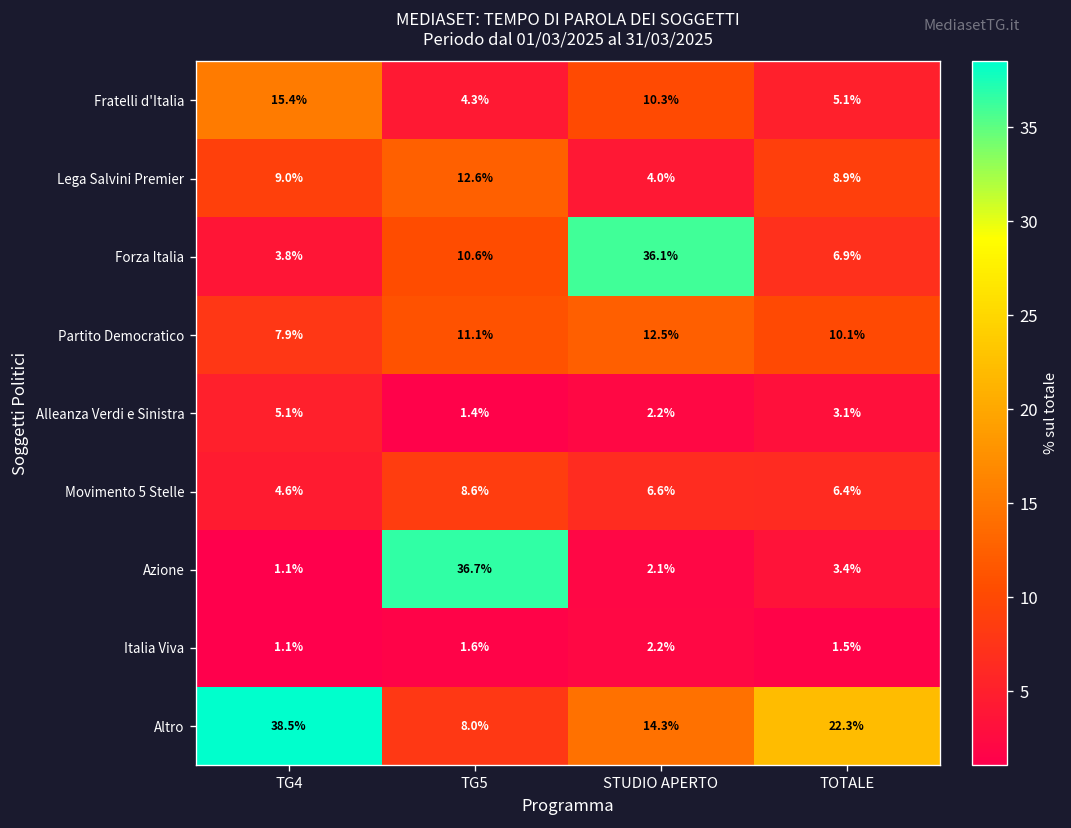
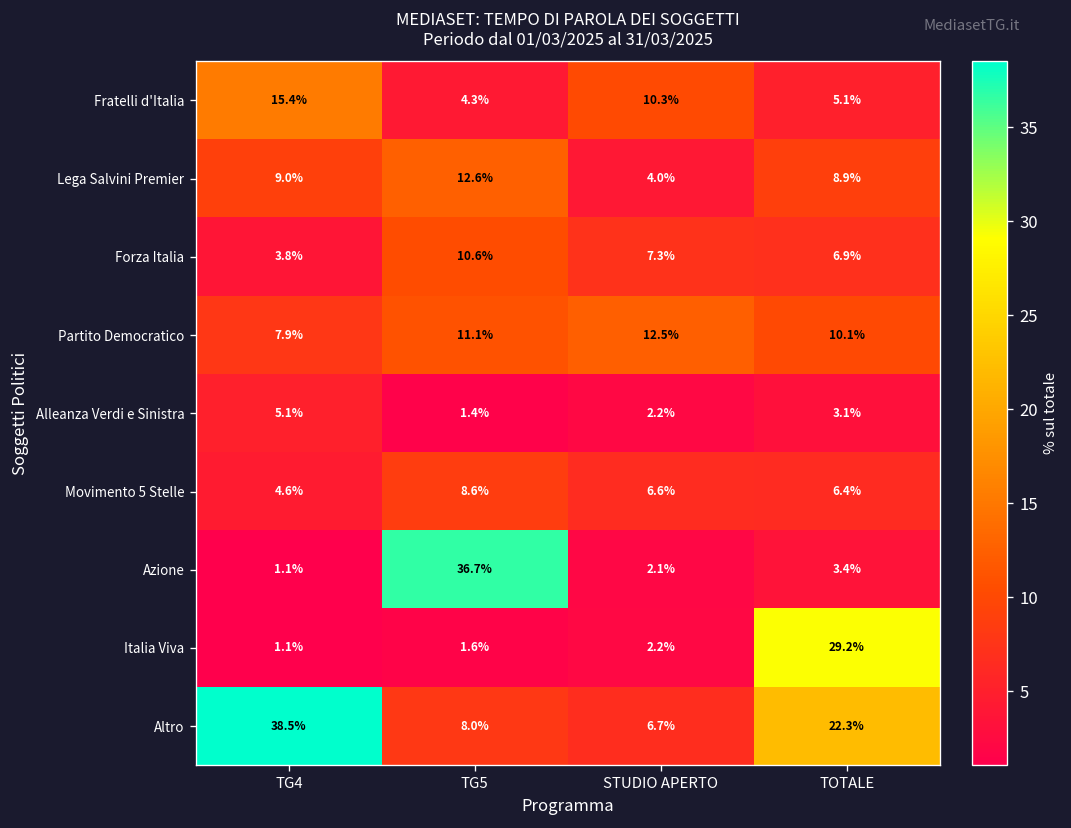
  {
    "Fratelli d'Italia": {
      "TG4": "15.4%",
      "TG5": "4.3%",
      "STUDIO APERTO": "10.3%",
      "TOTALE": "5.1%"
    },
    "Lega Salvini Premier": {
      "TG4": "9.0%",
      "TG5": "12.6%",
      "STUDIO APERTO": "4.0%",
      "TOTALE": "8.9%"
    },
    "Forza Italia": {
      "TG4": "3.8%",
      "TG5": "10.6%",
-     "STUDIO APERTO": "36.1%",
+     "STUDIO APERTO": "7.3%",
      "TOTALE": "6.9%"
    },
    "Partito Democratico": {
      "TG4": "7.9%",
      "TG5": "11.1%",
      "STUDIO APERTO": "12.5%",
      "TOTALE": "10.1%"
    },
    "Alleanza Verdi e Sinistra": {
      "TG4": "5.1%",
      "TG5": "1.4%",
      "STUDIO APERTO": "2.2%",
      "TOTALE": "3.1%"
    },
    "Movimento 5 Stelle": {
      "TG4": "4.6%",
      "TG5": "8.6%",
      "STUDIO APERTO": "6.6%",
      "TOTALE": "6.4%"
    },
    "Azione": {
      "TG4": "1.1%",
      "TG5": "36.7%",
      "STUDIO APERTO": "2.1%",
      "TOTALE": "3.4%"
    },
    "Italia Viva": {
      "TG4": "1.1%",
      "TG5": "1.6%",
      "STUDIO APERTO": "2.2%",
-     "TOTALE": "1.5%"
+     "TOTALE": "29.2%"
    },
    "Altro": {
      "TG4": "38.5%",
      "TG5": "8.0%",
-     "STUDIO APERTO": "14.3%",
+     "STUDIO APERTO": "6.7%",
      "TOTALE": "22.3%"
    }
  }
